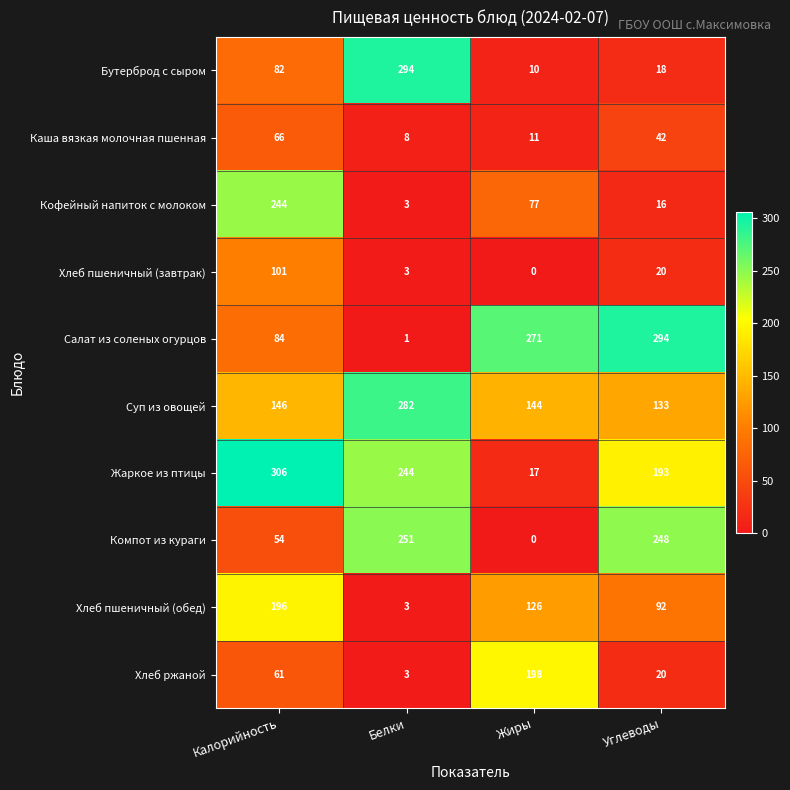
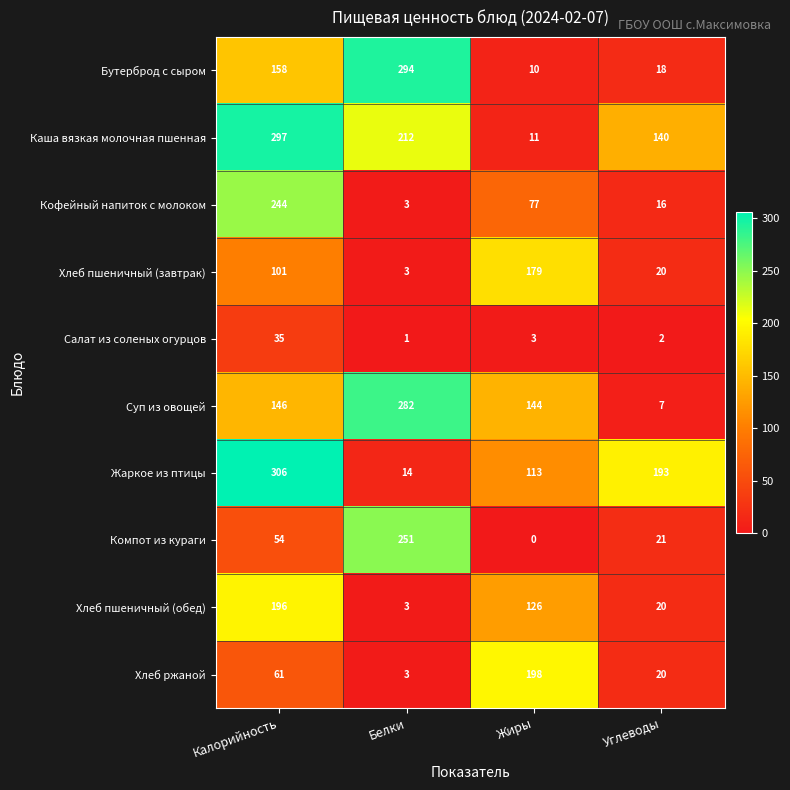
  {
    "Бутерброд с сыром": {
-     "Калорийность": 82,
+     "Калорийность": 158,
      "Белки": 294,
      "Жиры": 10,
      "Углеводы": 18
    },
    "Каша вязкая молочная пшенная": {
-     "Калорийность": 66,
-     "Белки": 8,
+     "Калорийность": 297,
+     "Белки": 212,
      "Жиры": 11,
-     "Углеводы": 42
+     "Углеводы": 140
    },
    "Кофейный напиток с молоком": {
      "Калорийность": 244,
      "Белки": 3,
      "Жиры": 77,
      "Углеводы": 16
    },
    "Хлеб пшеничный (завтрак)": {
      "Калорийность": 101,
      "Белки": 3,
-     "Жиры": 0,
+     "Жиры": 179,
      "Углеводы": 20
    },
    "Салат из соленых огурцов": {
-     "Калорийность": 84,
+     "Калорийность": 35,
      "Белки": 1,
-     "Жиры": 271,
-     "Углеводы": 294
+     "Жиры": 3,
+     "Углеводы": 2
    },
    "Суп из овощей": {
      "Калорийность": 146,
      "Белки": 282,
      "Жиры": 144,
-     "Углеводы": 133
+     "Углеводы": 7
    },
    "Жаркое из птицы": {
      "Калорийность": 306,
-     "Белки": 244,
-     "Жиры": 17,
+     "Белки": 14,
+     "Жиры": 113,
      "Углеводы": 193
    },
    "Компот из кураги": {
      "Калорийность": 54,
      "Белки": 251,
      "Жиры": 0,
-     "Углеводы": 248
+     "Углеводы": 21
    },
    "Хлеб пшеничный (обед)": {
      "Калорийность": 196,
      "Белки": 3,
      "Жиры": 126,
-     "Углеводы": 92
+     "Углеводы": 20
    },
    "Хлеб ржаной": {
      "Калорийность": 61,
      "Белки": 3,
      "Жиры": 198,
      "Углеводы": 20
    }
  }
